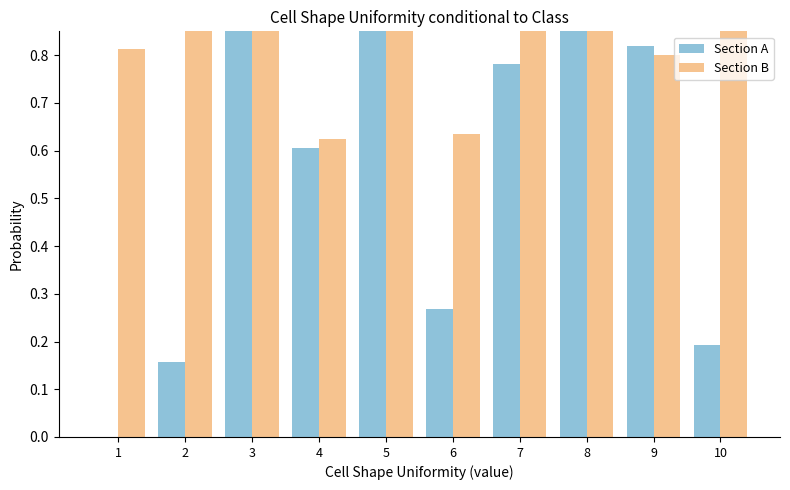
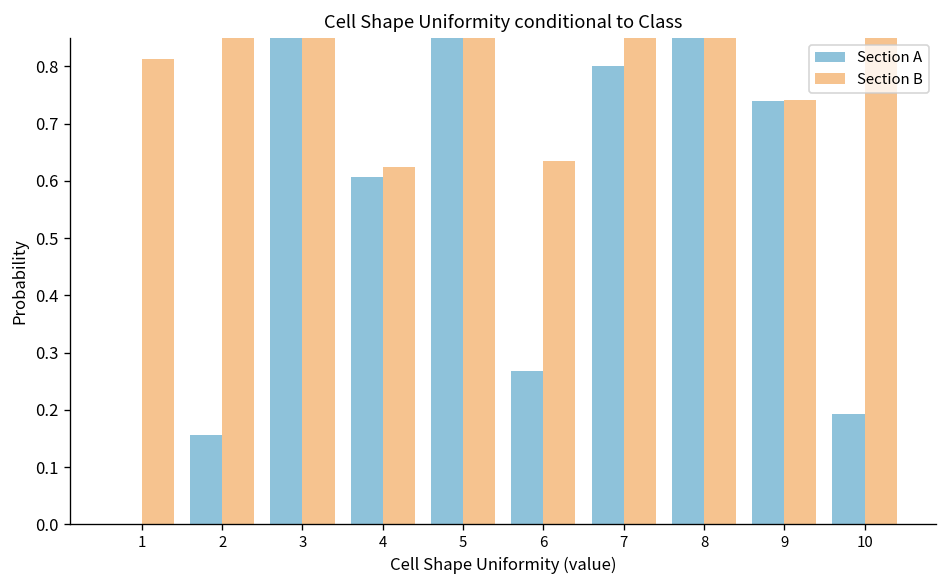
  {
    "Section A": {
      "1": 0.00,
      "2": 0.16,
      "4": 0.61,
      "6": 0.27,
-     "7": 0.78,
-     "9": 0.82,
+     "7": 0.80,
+     "9": 0.74,
      "10": 0.19
    },
    "Section B": {
      "1": 0.81,
      "4": 0.62,
      "6": 0.63,
-     "9": 0.80
+     "9": 0.74
    }
  }
